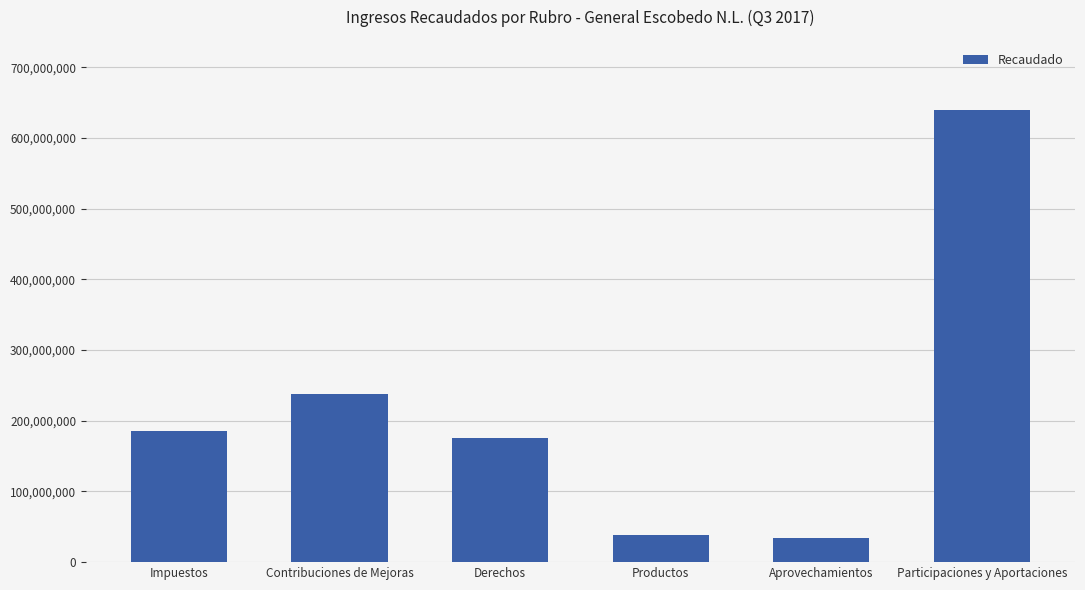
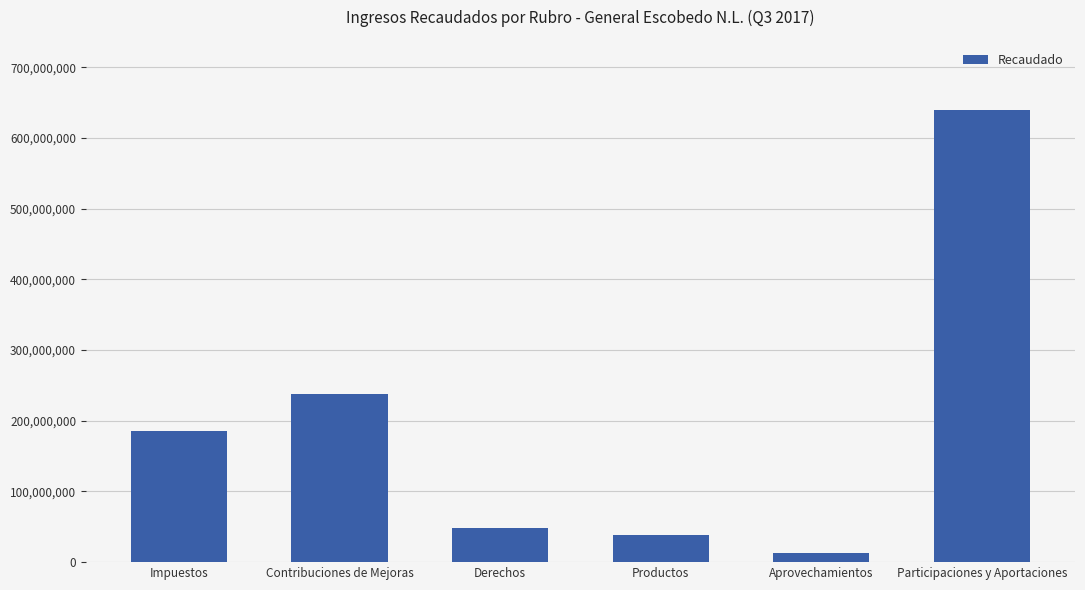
  {
    "Impuestos": "190,000,000",
    "Contribuciones de Mejoras": "240,000,000",
-   "Derechos": "180,000,000",
+   "Derechos": "50,000,000",
    "Productos": "40,000,000",
-   "Aprovechamientos": "30,000,000",
+   "Aprovechamientos": "10,000,000",
    "Participaciones y Aportaciones": "640,000,000"
  }
